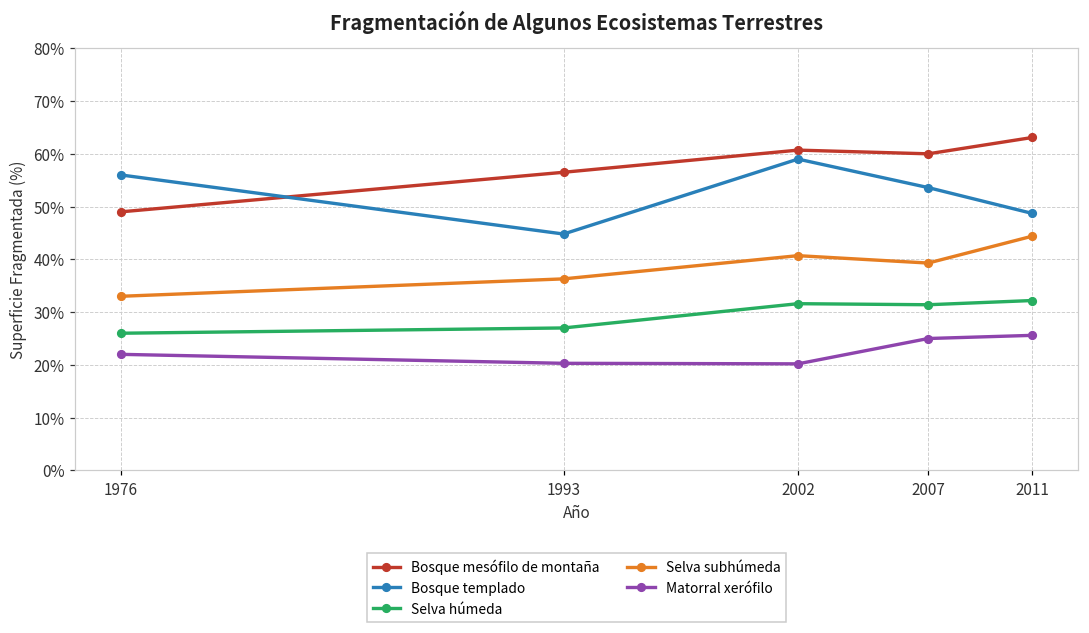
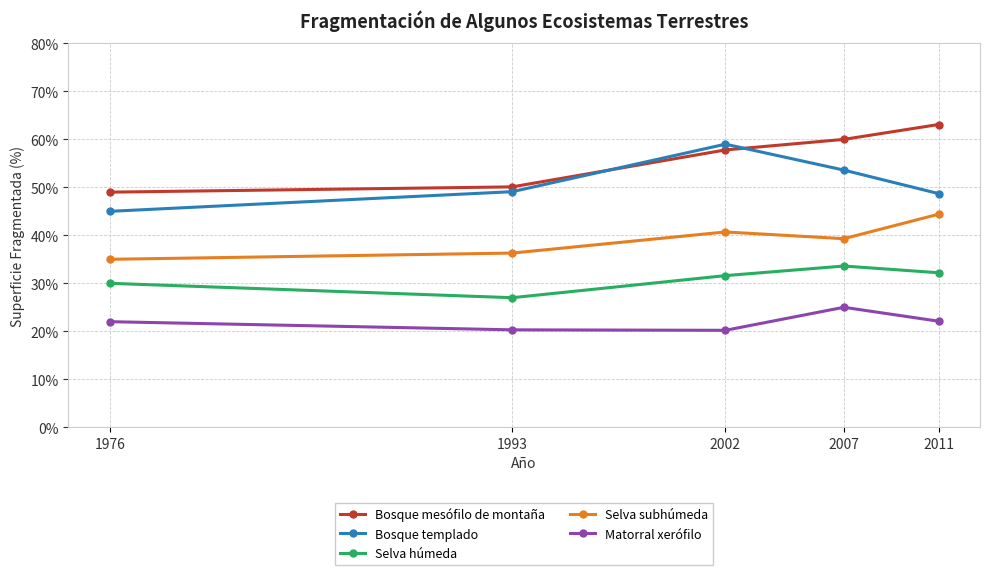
  {
    "Bosque mesófilo de montaña": {
      "1976": "49%",
-     "1993": "57%",
-     "2002": "61%",
+     "1993": "50%",
+     "2002": "58%",
      "2007": "60%",
      "2011": "63%"
    },
    "Bosque templado": {
-     "1976": "56%",
-     "1993": "45%",
+     "1976": "45%",
+     "1993": "49%",
      "2002": "59%",
      "2007": "54%",
      "2011": "49%"
    },
    "Selva húmeda": {
-     "1976": "26%",
+     "1976": "30%",
      "1993": "27%",
      "2002": "32%",
-     "2007": "31%",
+     "2007": "34%",
      "2011": "32%"
    },
    "Selva subhúmeda": {
-     "1976": "33%",
+     "1976": "35%",
      "1993": "36%",
      "2002": "41%",
      "2007": "39%",
      "2011": "44%"
    },
    "Matorral xerófilo": {
      "1976": "22%",
      "1993": "20%",
      "2002": "20%",
      "2007": "25%",
-     "2011": "26%"
+     "2011": "22%"
    }
  }
